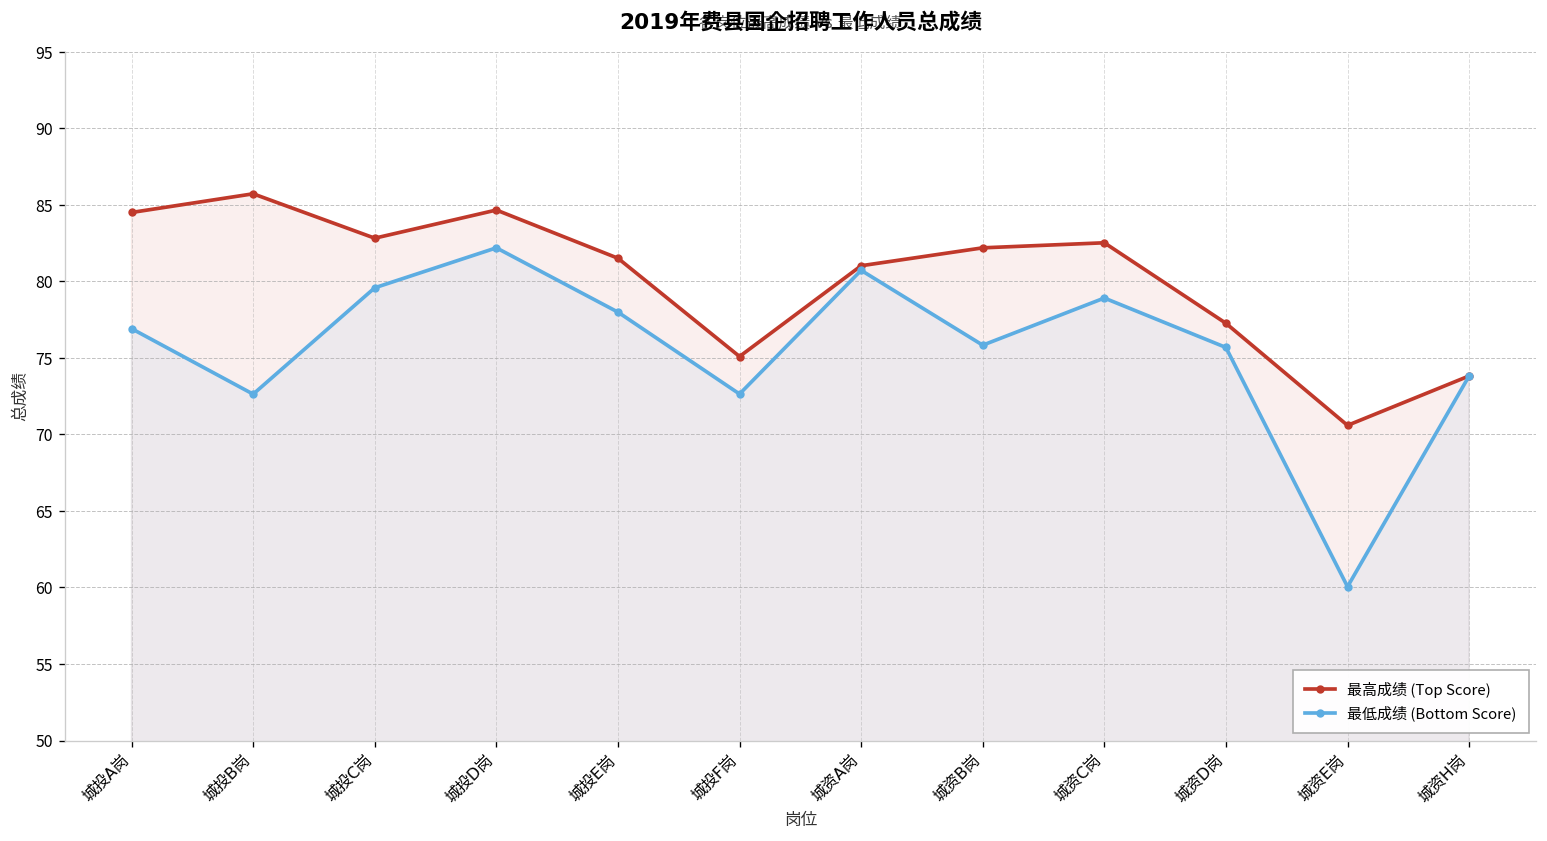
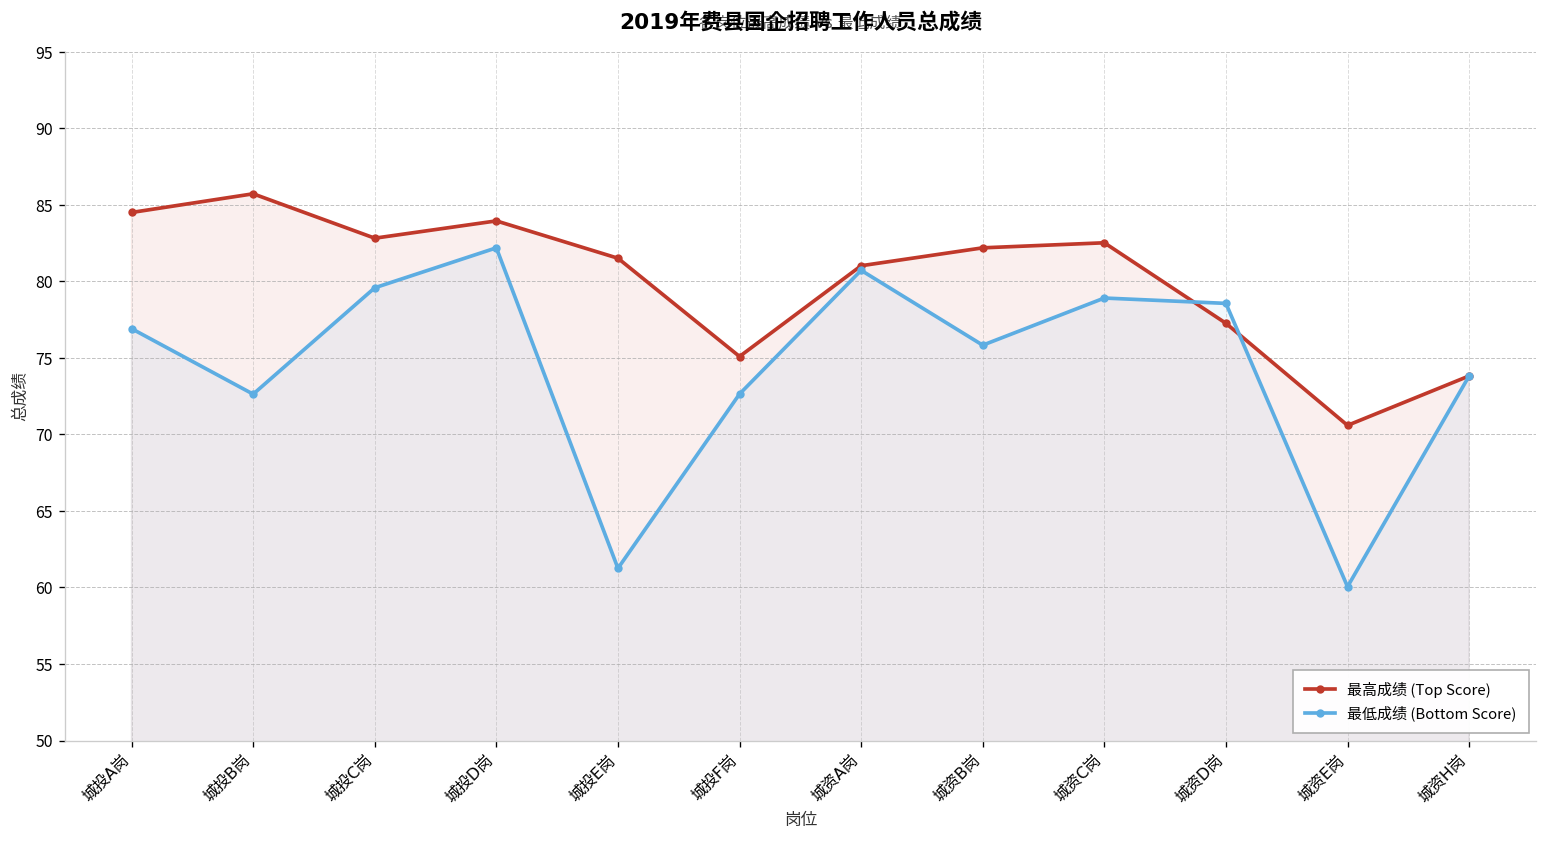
  {
    "最高成绩 (Top Score)": {
      "城投A岗": 84.5,
      "城投B岗": 85.7,
      "城投C岗": 82.8,
-     "城投D岗": 84.7,
+     "城投D岗": 84.0,
      "城投E岗": 81.5,
      "城投F岗": 75.1,
      "城资A岗": 81.0,
      "城资B岗": 82.2,
      "城资C岗": 82.5,
      "城资D岗": 77.3,
      "城资E岗": 70.6
    },
    "最低成绩 (Bottom Score)": {
      "城投A岗": 76.9,
      "城投B岗": 72.6,
      "城投C岗": 79.6,
      "城投D岗": 82.2,
-     "城投E岗": 78.0,
+     "城投E岗": 61.3,
      "城投F岗": 72.6,
      "城资A岗": 80.7,
      "城资B岗": 75.8,
      "城资C岗": 78.9,
-     "城资D岗": 75.7,
+     "城资D岗": 78.6,
      "城资E岗": 60.1
    }
  }
